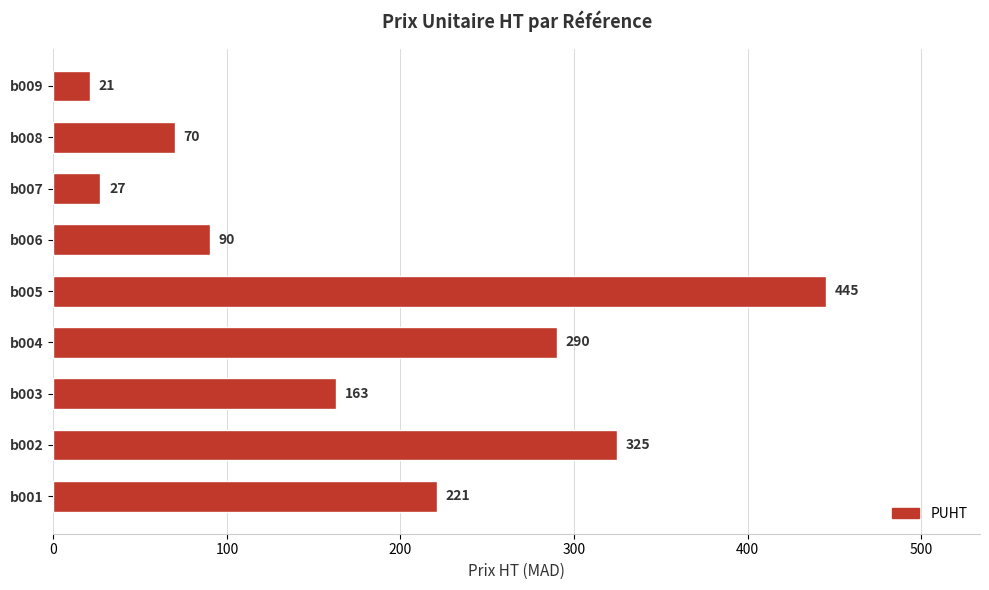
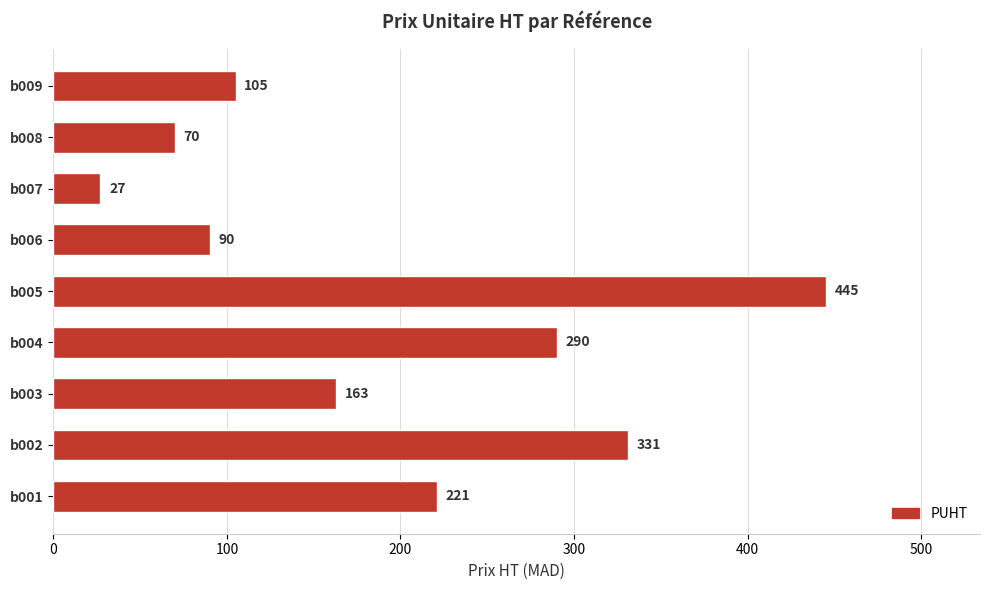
  {
-   "b009": 21,
+   "b009": 105,
    "b008": 70,
    "b007": 27,
    "b006": 90,
    "b005": 445,
    "b004": 290,
    "b003": 163,
-   "b002": 325,
+   "b002": 331,
    "b001": 221
  }
